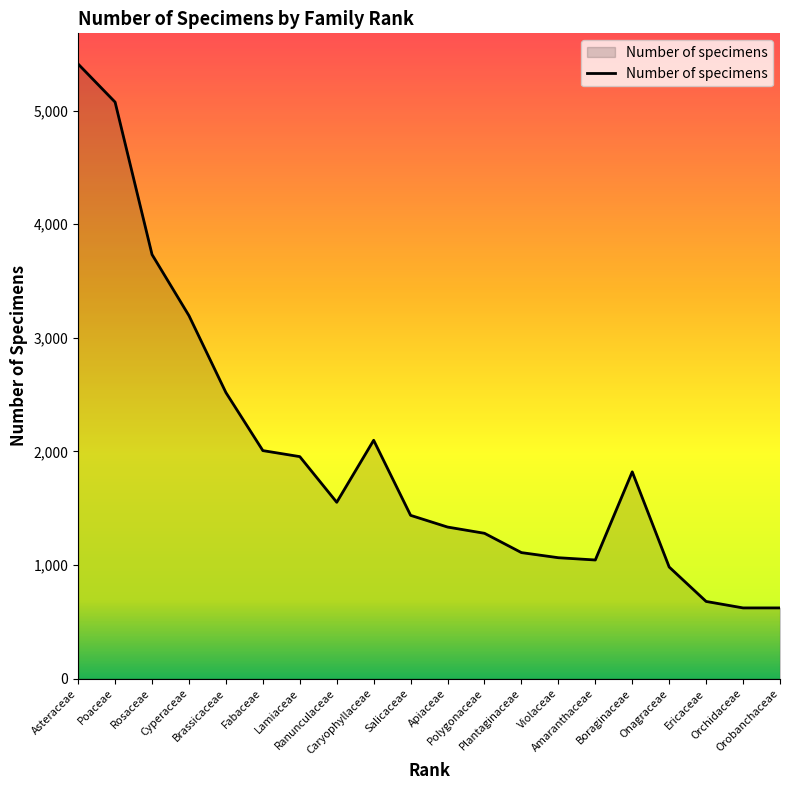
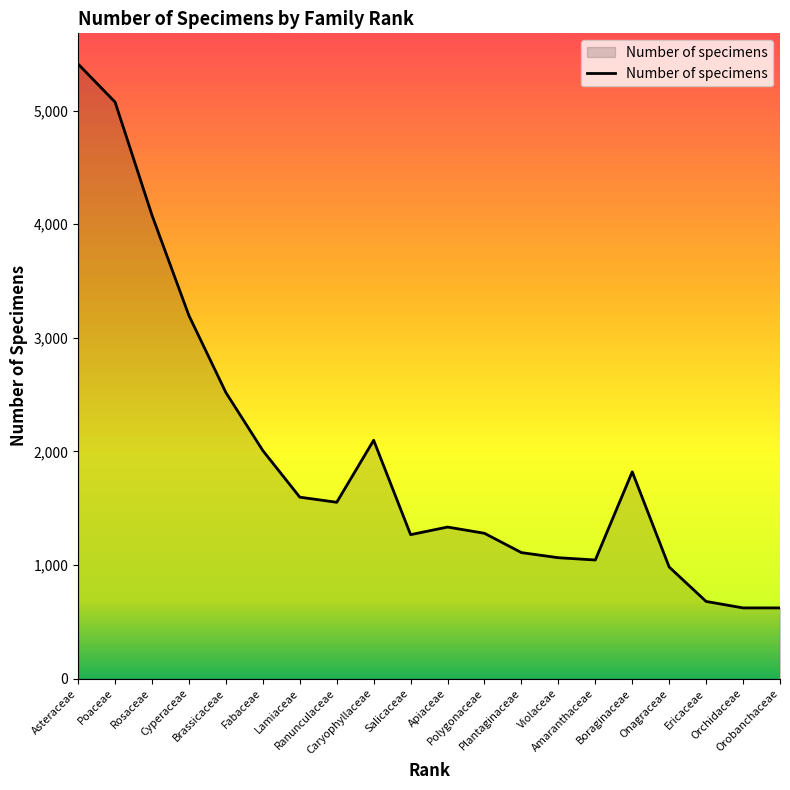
  {
    "Asteraceae": "5,410",
    "Poaceae": "5,080",
-   "Rosaceae": "3,730",
+   "Rosaceae": "4,080",
    "Cyperaceae": "3,200",
    "Brassicaceae": "2,520",
    "Fabaceae": "2,010",
-   "Lamiaceae": "1,950",
+   "Lamiaceae": "1,600",
    "Ranunculaceae": "1,550",
    "Caryophyllaceae": "2,100",
-   "Salicaceae": "1,440",
+   "Salicaceae": "1,270",
    "Apiaceae": "1,330",
    "Polygonaceae": "1,280",
    "Plantaginaceae": "1,110",
    "Violaceae": "1,060",
    "Amaranthaceae": "1,040",
    "Boraginaceae": "1,820",
    "Onagraceae": "980",
    "Ericaceae": "680",
    "Orchidaceae": "620",
    "Orobanchaceae": "620"
  }
